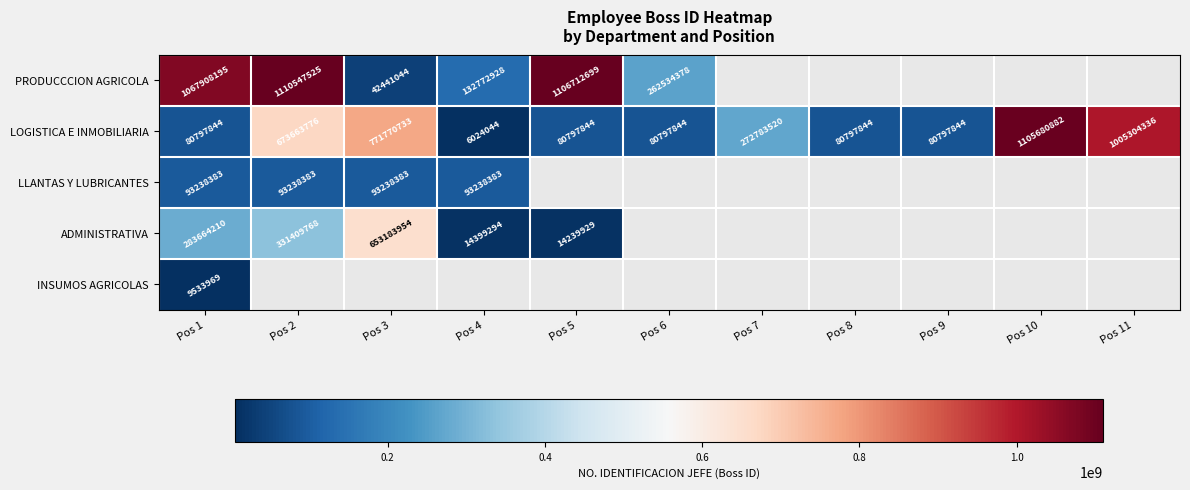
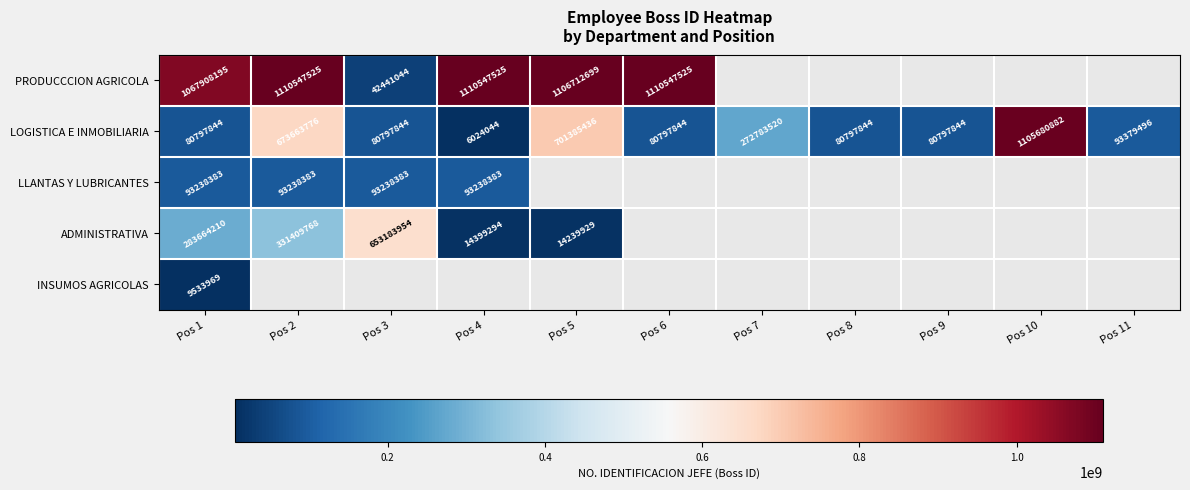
  {
    "PRODUCCCION AGRICOLA": {
      "Pos 1": 1067908195,
      "Pos 2": 1110547525,
      "Pos 3": 42441044,
-     "Pos 4": 132772928,
+     "Pos 4": 1110547525,
      "Pos 5": 1106712699,
-     "Pos 6": 262534378
+     "Pos 6": 1110547525
    },
    "LOGISTICA E INMOBILIARIA": {
      "Pos 1": 80797844,
      "Pos 2": 673663776,
-     "Pos 3": 771770733,
+     "Pos 3": 80797844,
      "Pos 4": 6024044,
-     "Pos 5": 80797844,
+     "Pos 5": 701385436,
      "Pos 6": 80797844,
      "Pos 7": 272783520,
      "Pos 8": 80797844,
      "Pos 9": 80797844,
      "Pos 10": 1105680882,
-     "Pos 11": 1005304336
+     "Pos 11": 93379496
    },
    "LLANTAS Y LUBRICANTES": {
      "Pos 1": 93238383,
      "Pos 2": 93238383,
      "Pos 3": 93238383,
      "Pos 4": 93238383
    },
    "ADMINISTRATIVA": {
      "Pos 1": 283664210,
      "Pos 2": 331409768,
      "Pos 3": 653183954,
      "Pos 4": 14399294,
      "Pos 5": 14239929
    },
    "INSUMOS AGRICOLAS": {
      "Pos 1": 9533969
    }
  }
